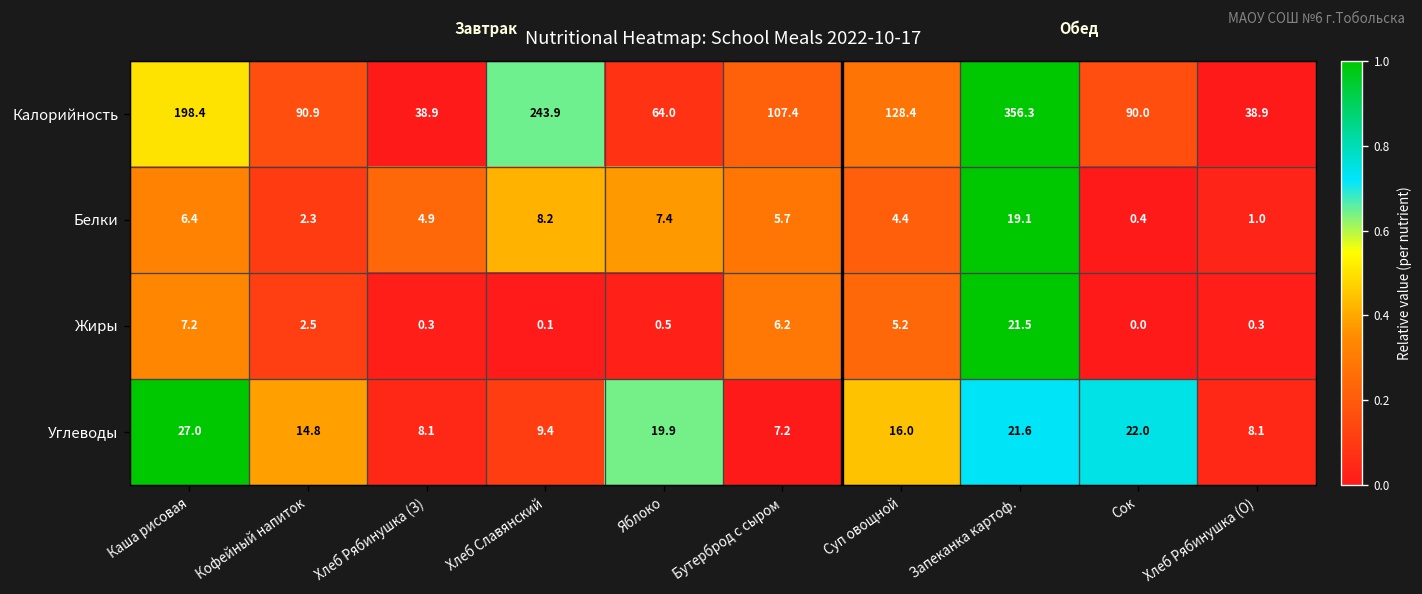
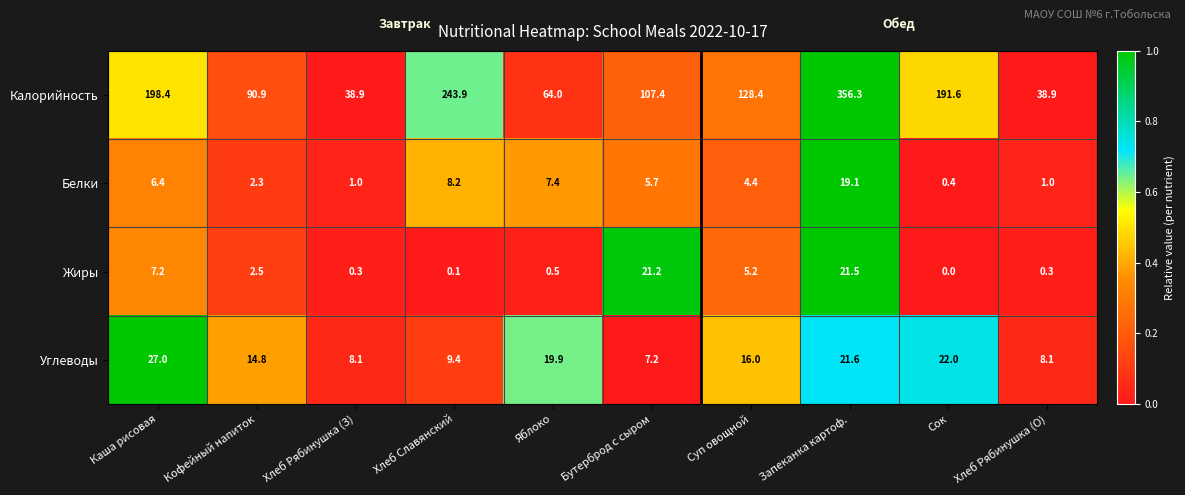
  {
    "Калорийность": {
      "Каша рисовая": 198.4,
      "Кофейный напиток": 90.9,
      "Хлеб Рябинушка (З)": 38.9,
      "Хлеб Славянский": 243.9,
      "Яблоко": 64.0,
      "Бутерброд с сыром": 107.4,
      "Суп овощной": 128.4,
      "Запеканка картоф.": 356.3,
-     "Сок": 90.0,
+     "Сок": 191.6,
      "Хлеб Рябинушка (О)": 38.9
    },
    "Белки": {
      "Каша рисовая": 6.4,
      "Кофейный напиток": 2.3,
-     "Хлеб Рябинушка (З)": 4.9,
+     "Хлеб Рябинушка (З)": 1.0,
      "Хлеб Славянский": 8.2,
      "Яблоко": 7.4,
      "Бутерброд с сыром": 5.7,
      "Суп овощной": 4.4,
      "Запеканка картоф.": 19.1,
      "Сок": 0.4,
      "Хлеб Рябинушка (О)": 1.0
    },
    "Жиры": {
      "Каша рисовая": 7.2,
      "Кофейный напиток": 2.5,
      "Хлеб Рябинушка (З)": 0.3,
      "Хлеб Славянский": 0.1,
      "Яблоко": 0.5,
-     "Бутерброд с сыром": 6.2,
+     "Бутерброд с сыром": 21.2,
      "Суп овощной": 5.2,
      "Запеканка картоф.": 21.5,
      "Сок": 0.0,
      "Хлеб Рябинушка (О)": 0.3
    },
    "Углеводы": {
      "Каша рисовая": 27.0,
      "Кофейный напиток": 14.8,
      "Хлеб Рябинушка (З)": 8.1,
      "Хлеб Славянский": 9.4,
      "Яблоко": 19.9,
      "Бутерброд с сыром": 7.2,
      "Суп овощной": 16.0,
      "Запеканка картоф.": 21.6,
      "Сок": 22.0,
      "Хлеб Рябинушка (О)": 8.1
    }
  }
